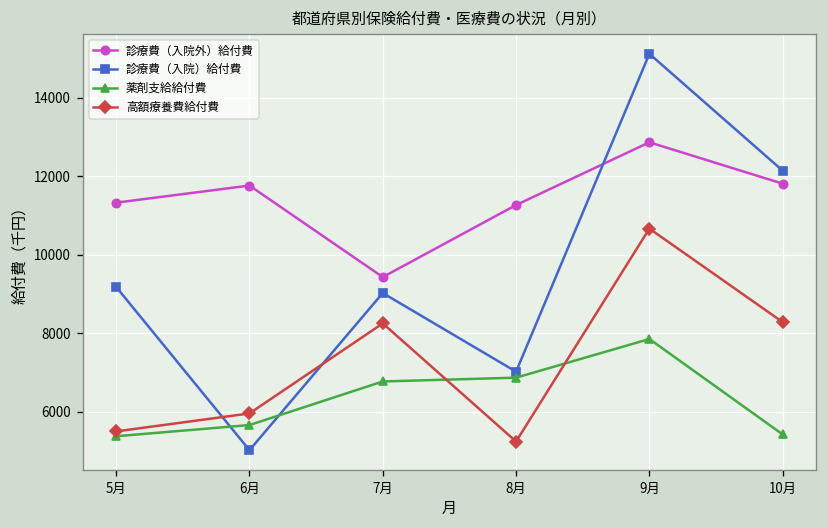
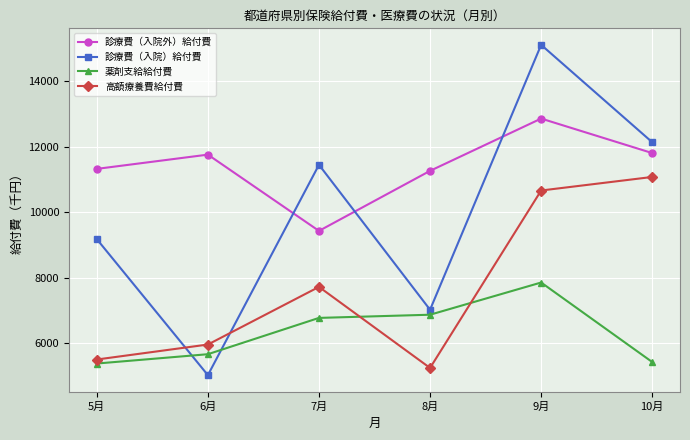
  {
    "診療費（入院外）給付費": {
      "5月": 11300,
      "6月": 11800,
      "7月": 9400,
      "8月": 11300,
      "9月": 12900,
      "10月": 11800
    },
    "診療費（入院）給付費": {
      "5月": 9200,
      "6月": 5000,
-     "7月": 9000,
+     "7月": 11500,
      "8月": 7000,
      "9月": 15100,
      "10月": 12100
    },
    "薬剤支給給付費": {
      "5月": 5400,
      "6月": 5700,
      "7月": 6800,
      "8月": 6900,
      "9月": 7900,
      "10月": 5400
    },
    "高額療養費給付費": {
      "5月": 5500,
      "6月": 6000,
-     "7月": 8300,
+     "7月": 7700,
      "8月": 5200,
      "9月": 10700,
-     "10月": 8300
+     "10月": 11100
    }
  }
